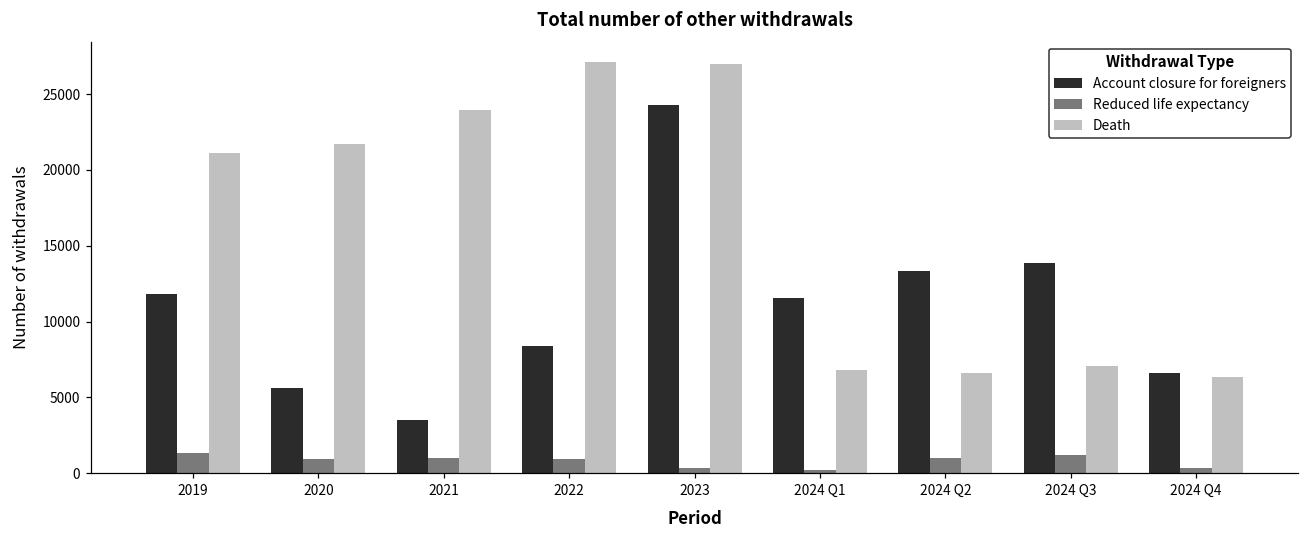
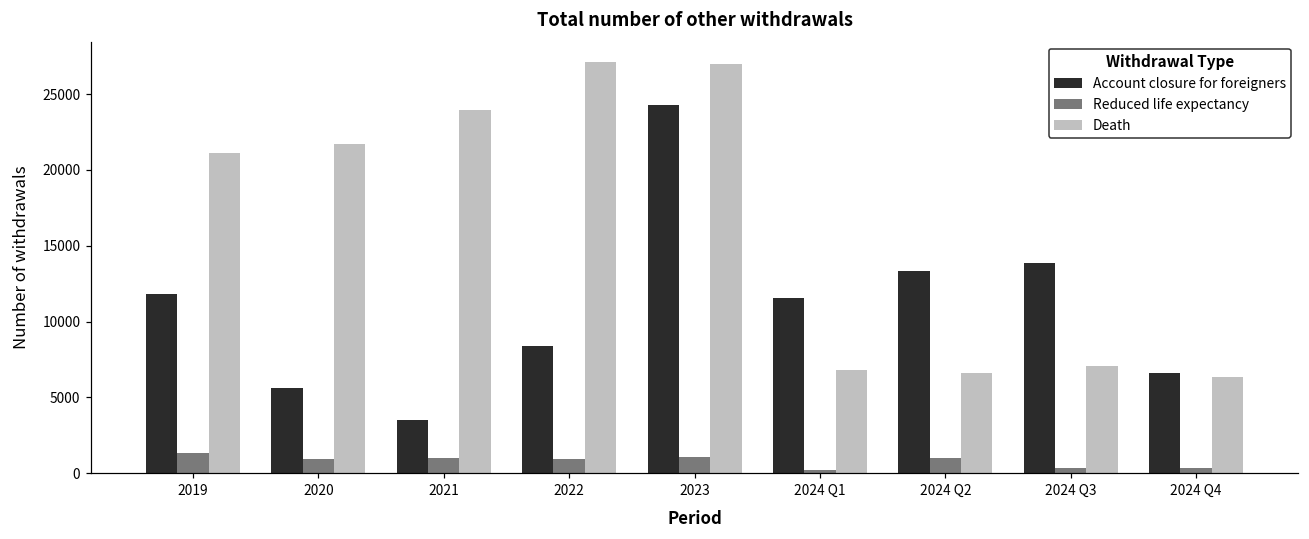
  {
    "Account closure for foreigners": {
      "2019": 11800,
      "2020": 5600,
      "2021": 3500,
      "2022": 8400,
      "2023": 24300,
      "2024 Q1": 11600,
      "2024 Q2": 13300,
      "2024 Q3": 13900,
      "2024 Q4": 6600
    },
    "Reduced life expectancy": {
      "2019": 1400,
      "2020": 1000,
      "2021": 1000,
      "2022": 900,
-     "2023": 400,
+     "2023": 1000,
      "2024 Q1": 200,
      "2024 Q2": 1000,
-     "2024 Q3": 1200,
+     "2024 Q3": 300,
      "2024 Q4": 300
    },
    "Death": {
      "2019": 21100,
      "2020": 21700,
      "2021": 24000,
      "2022": 27100,
      "2023": 27000,
      "2024 Q1": 6800,
      "2024 Q2": 6600,
      "2024 Q3": 7100,
      "2024 Q4": 6400
    }
  }
